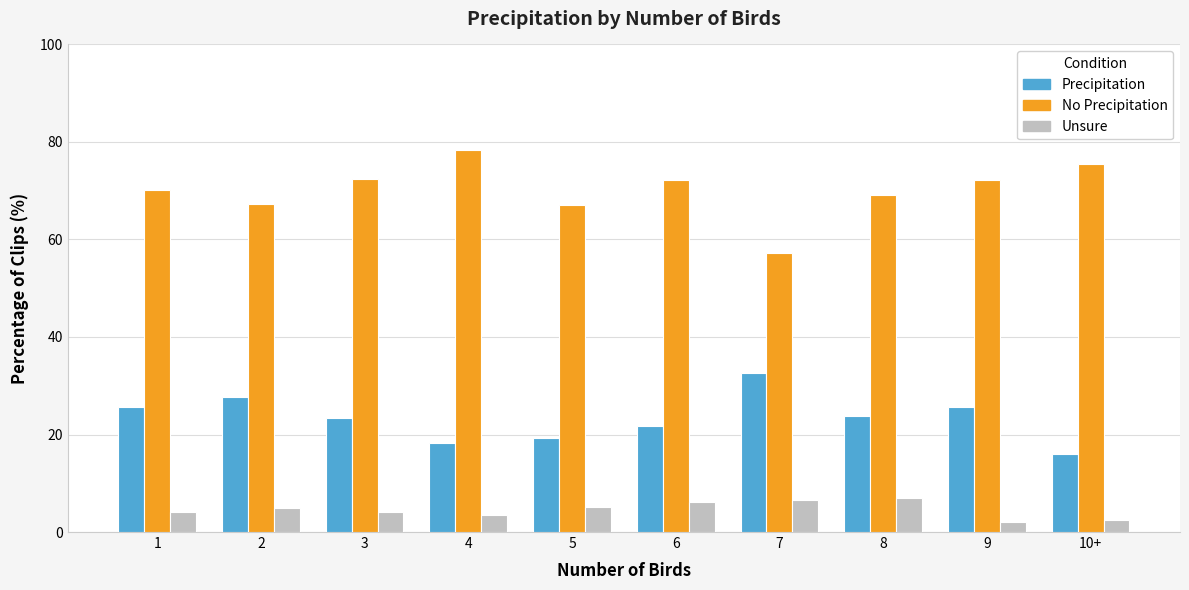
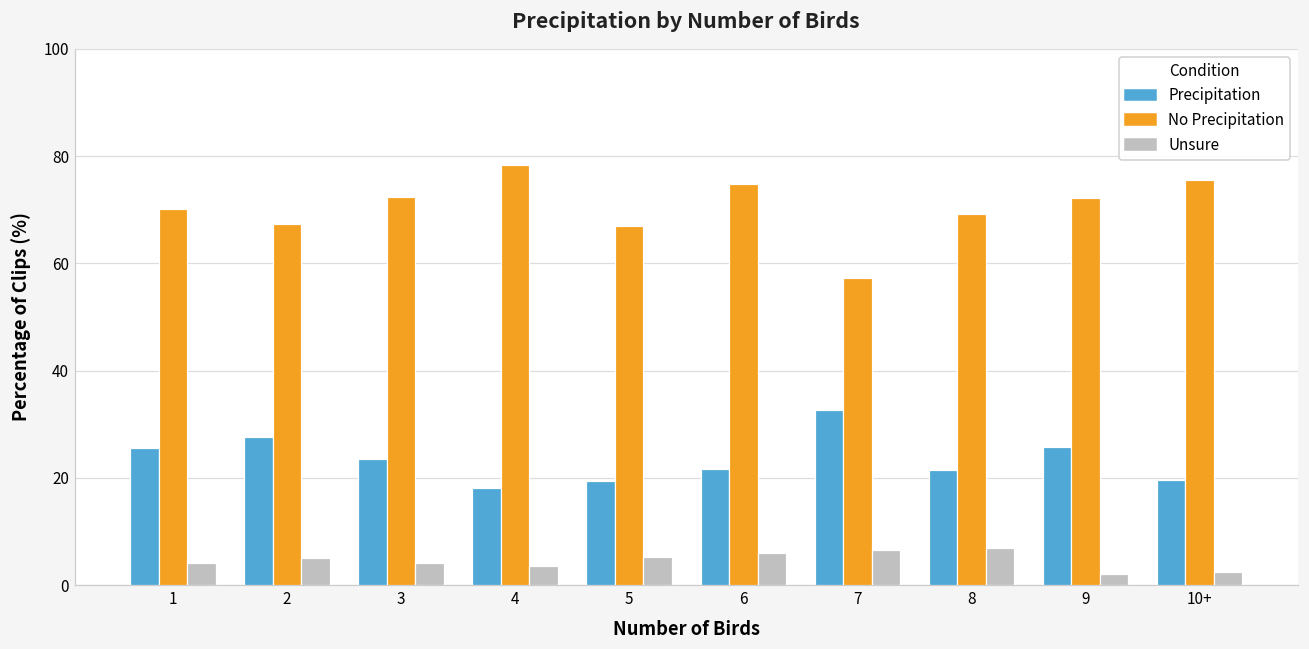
  {
    "Precipitation": {
      "1": 26,
      "2": 28,
      "3": 23,
      "4": 18,
      "5": 19,
      "6": 22,
      "7": 33,
-     "8": 24,
+     "8": 21,
      "9": 26,
-     "10+": 16
+     "10+": 20
    },
    "No Precipitation": {
      "1": 70,
      "2": 67,
      "3": 72,
      "4": 78,
      "5": 67,
-     "6": 72,
+     "6": 75,
      "7": 57,
      "8": 69,
      "9": 72,
      "10+": 75
    },
    "Unsure": {
      "1": 4,
      "2": 5,
      "3": 4,
      "4": 4,
      "5": 5,
      "6": 6,
      "7": 7,
      "8": 7,
      "9": 2,
      "10+": 2
    }
  }
